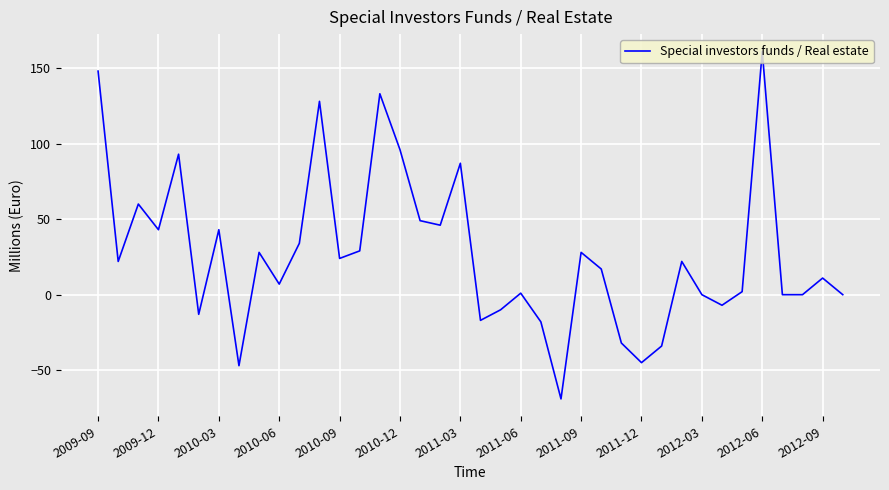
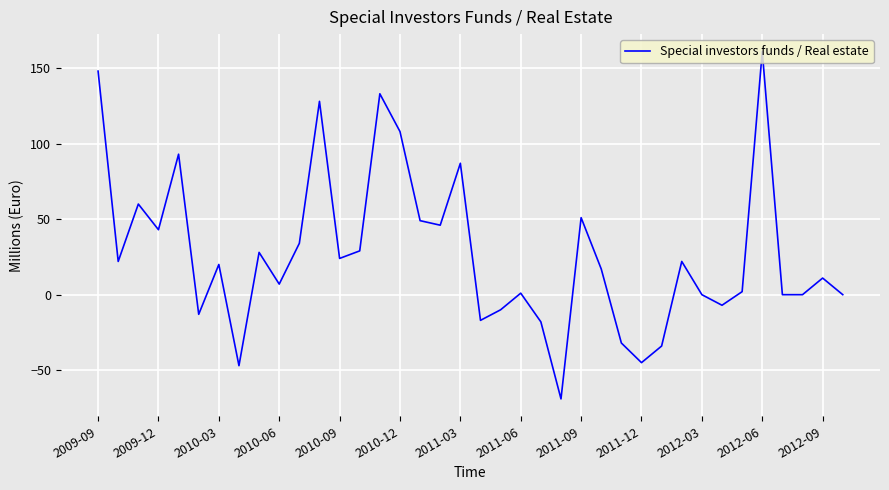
  {
    "2009-09": 148,
    "2009-12": 43,
-   "2010-03": 43,
+   "2010-03": 20,
    "2010-06": 7,
    "2010-09": 24,
-   "2010-12": 96,
+   "2010-12": 108,
    "2011-03": 87,
    "2011-06": 1,
-   "2011-09": 28,
+   "2011-09": 51,
    "2011-12": -45,
    "2012-03": 0,
    "2012-09": 11
  }
